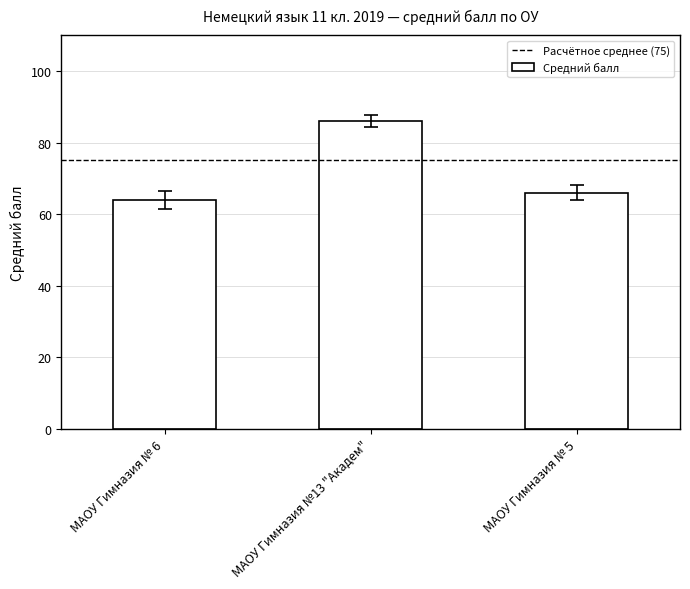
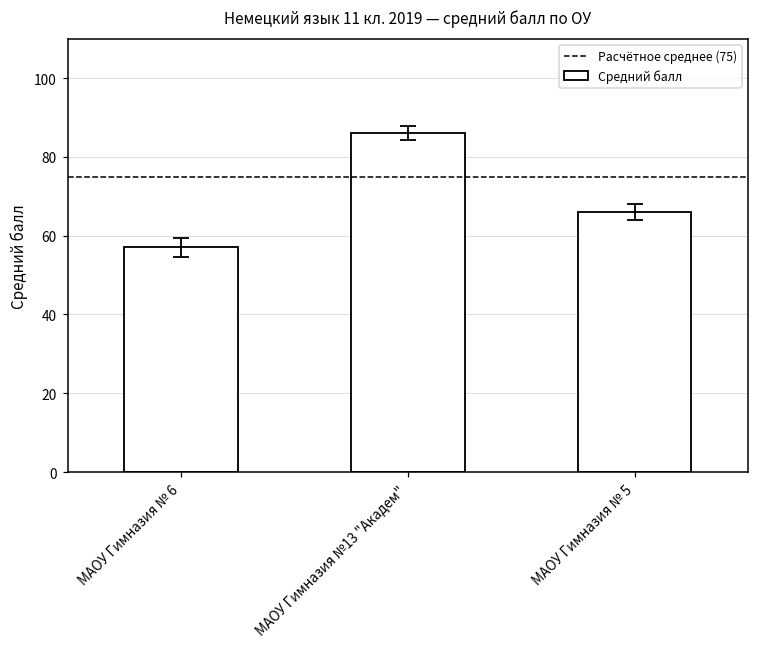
  {
    "Средний балл": {
-     "МАОУ Гимназия № 6": 64,
+     "МАОУ Гимназия № 6": 57,
      "МАОУ Гимназия №13 \"Академ\"": 86,
      "МАОУ Гимназия № 5": 66
    }
  }
